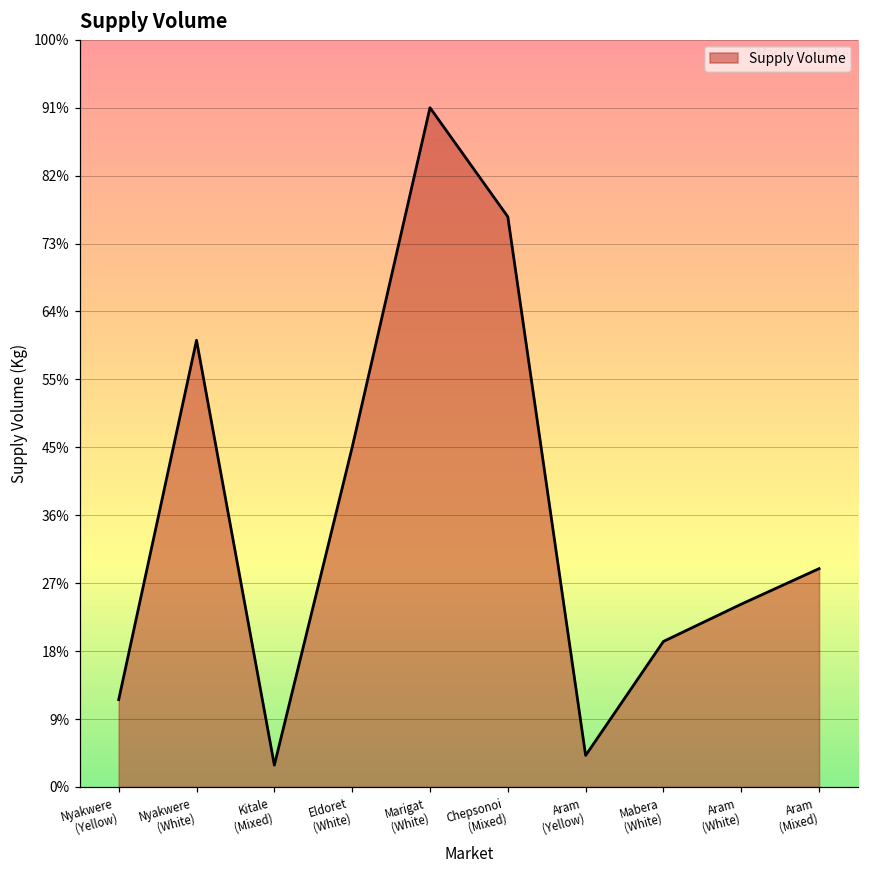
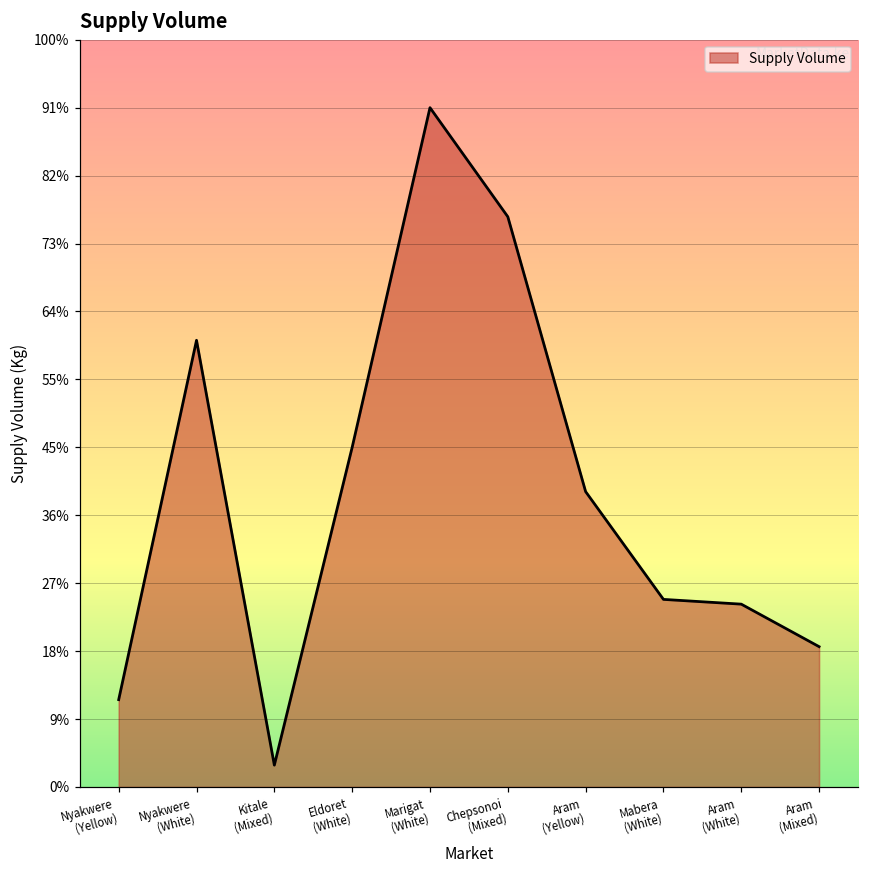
  {
    "Nyakwere (Yellow)": "12%",
    "Nyakwere (White)": "60%",
    "Kitale (Mixed)": "3%",
    "Eldoret (White)": "45%",
    "Marigat (White)": "91%",
    "Chepsonoi (Mixed)": "76%",
-   "Aram (Yellow)": "4%",
-   "Mabera (White)": "19%",
+   "Aram (Yellow)": "40%",
+   "Mabera (White)": "25%",
    "Aram (White)": "24%",
-   "Aram (Mixed)": "29%"
+   "Aram (Mixed)": "19%"
  }
